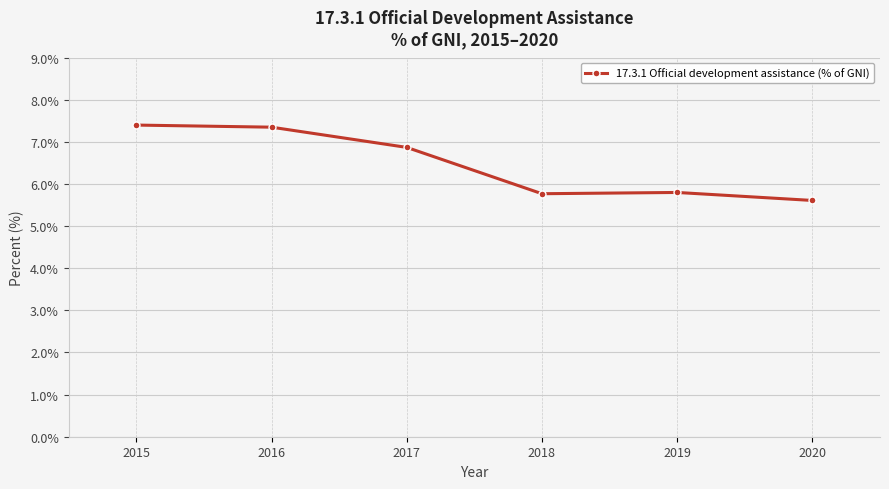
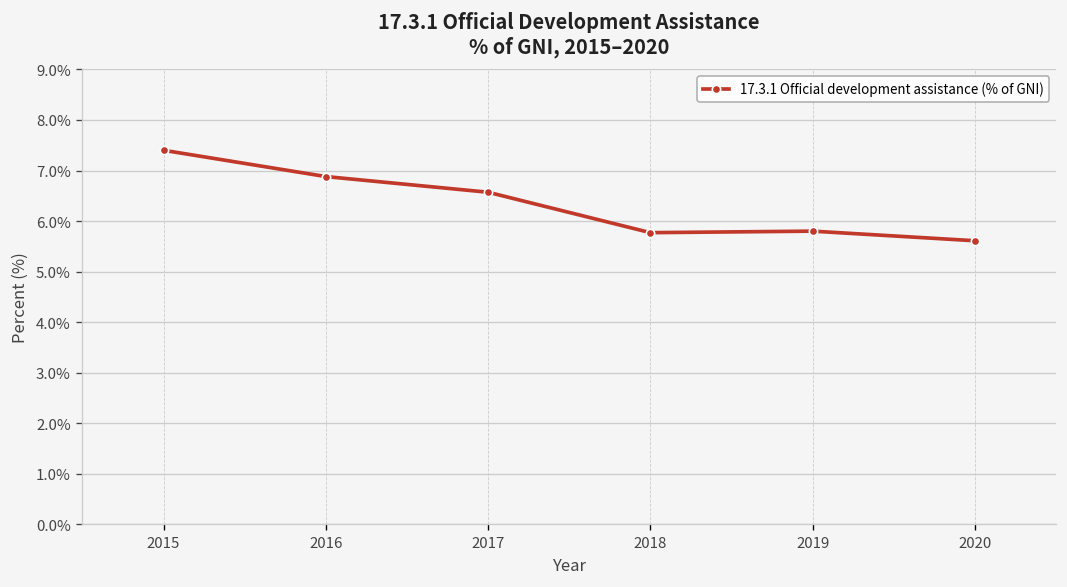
  {
    "2015": "7.4%",
-   "2016": "7.4%",
-   "2017": "6.9%",
+   "2016": "6.9%",
+   "2017": "6.6%",
    "2018": "5.8%",
    "2019": "5.8%",
    "2020": "5.6%"
  }
